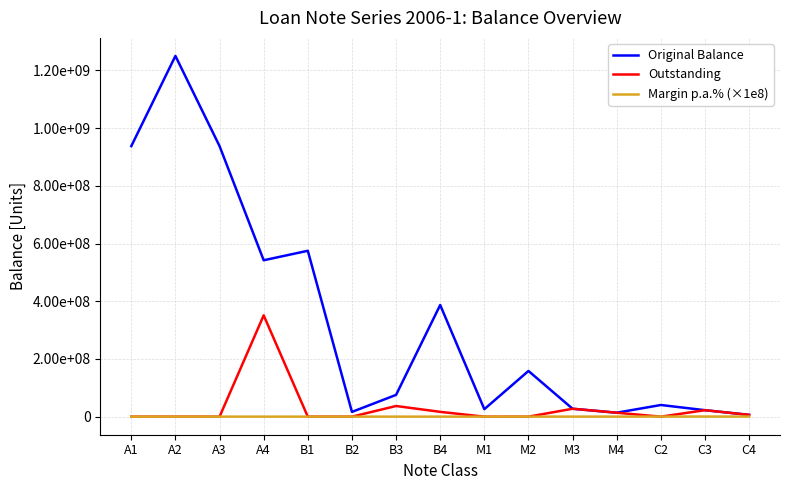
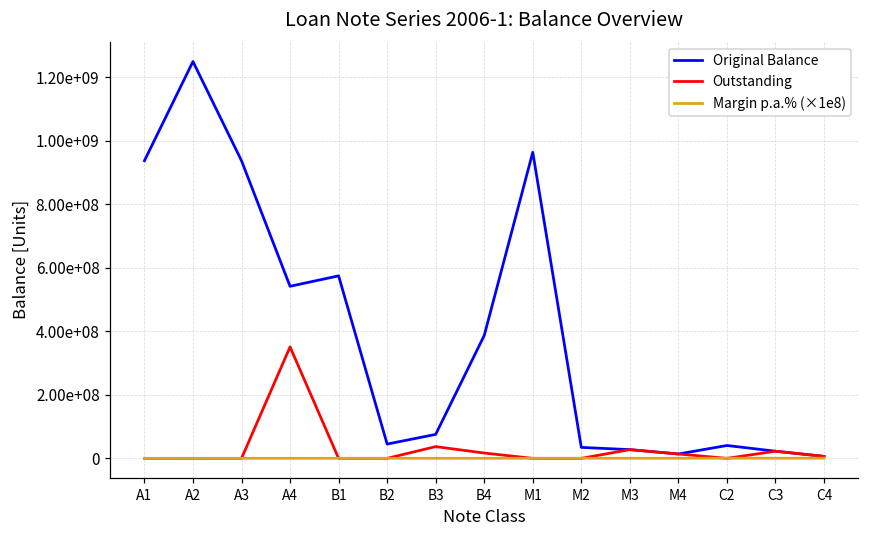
  {
    "Original Balance": {
      "A1": 940000000,
      "A2": 1250000000,
      "A3": 940000000,
      "A4": 540000000,
      "B1": 570000000,
-     "B2": 20000000,
+     "B2": 50000000,
      "B3": 80000000,
      "B4": 390000000,
-     "M1": 30000000,
-     "M2": 160000000,
+     "M1": 960000000,
+     "M2": 30000000,
      "C2": 40000000
    },
    "Outstanding": {
      "A4": 350000000,
      "B3": 40000000,
      "B4": 20000000
    },
    "Margin p.a.% (×1e8)": {
      "A4": 0,
      "B3": 0,
      "B4": 0,
      "M3": 0,
      "M4": 0,
      "C3": 0
    }
  }
